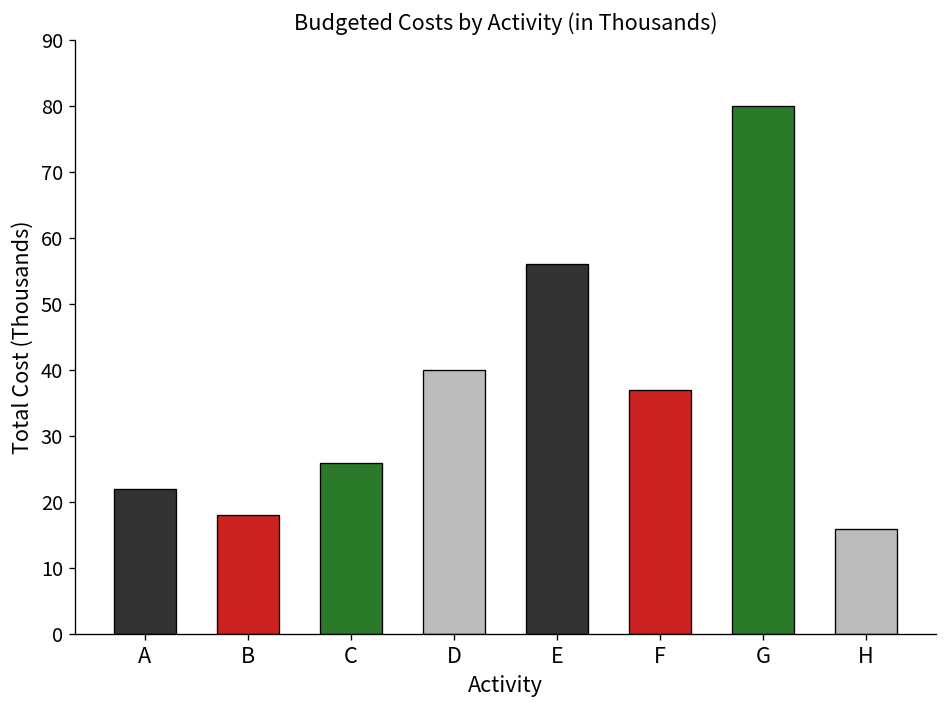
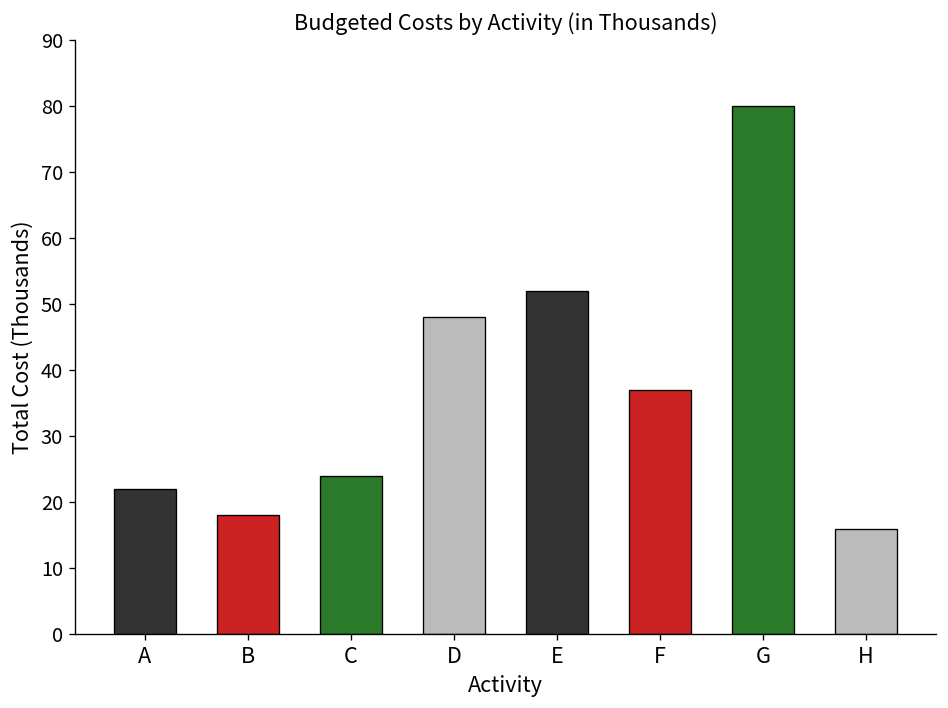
  {
    "A": 22,
    "B": 18,
-   "C": 26,
-   "D": 40,
-   "E": 56,
+   "C": 24,
+   "D": 48,
+   "E": 52,
    "F": 37,
    "G": 80,
    "H": 16
  }
